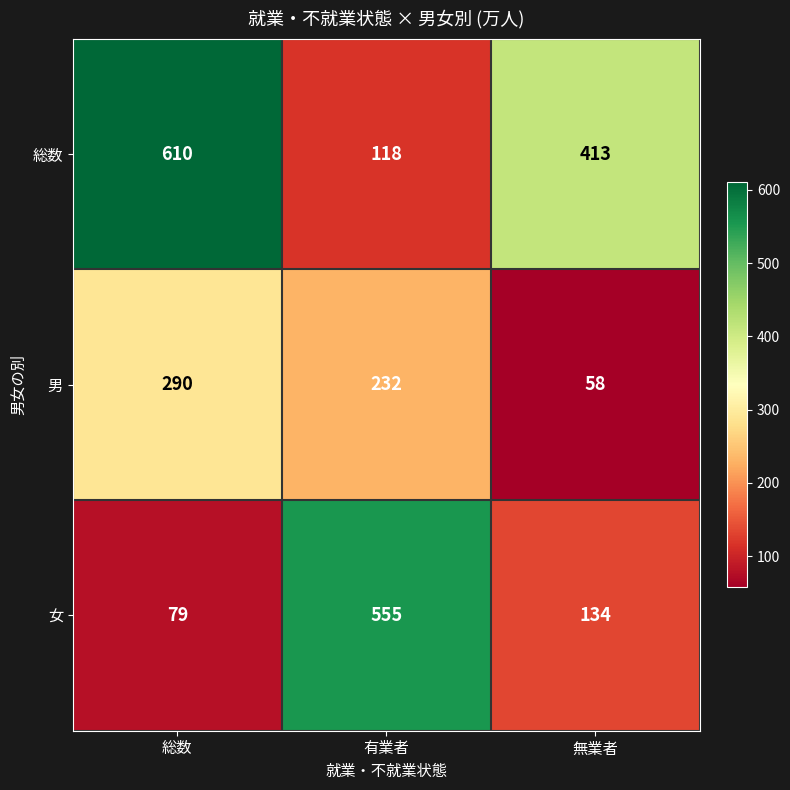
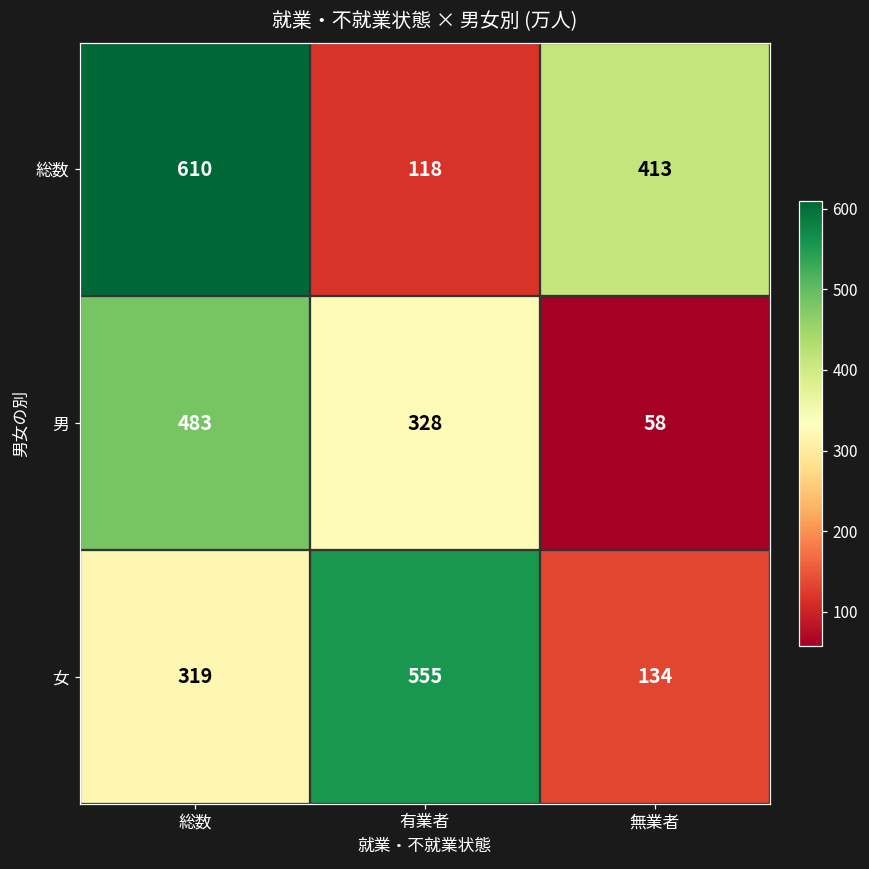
  {
    "総数": {
      "総数": 610,
      "有業者": 118,
      "無業者": 413
    },
    "男": {
-     "総数": 290,
-     "有業者": 232,
+     "総数": 483,
+     "有業者": 328,
      "無業者": 58
    },
    "女": {
-     "総数": 79,
+     "総数": 319,
      "有業者": 555,
      "無業者": 134
    }
  }
